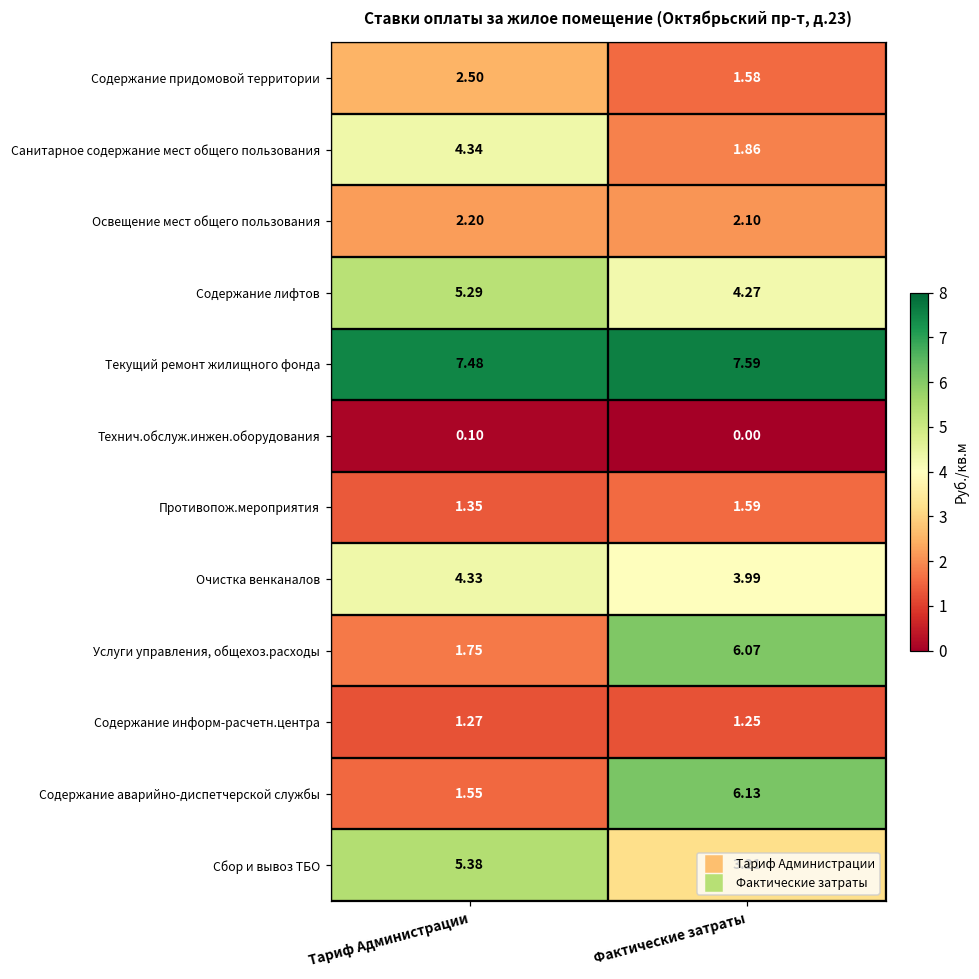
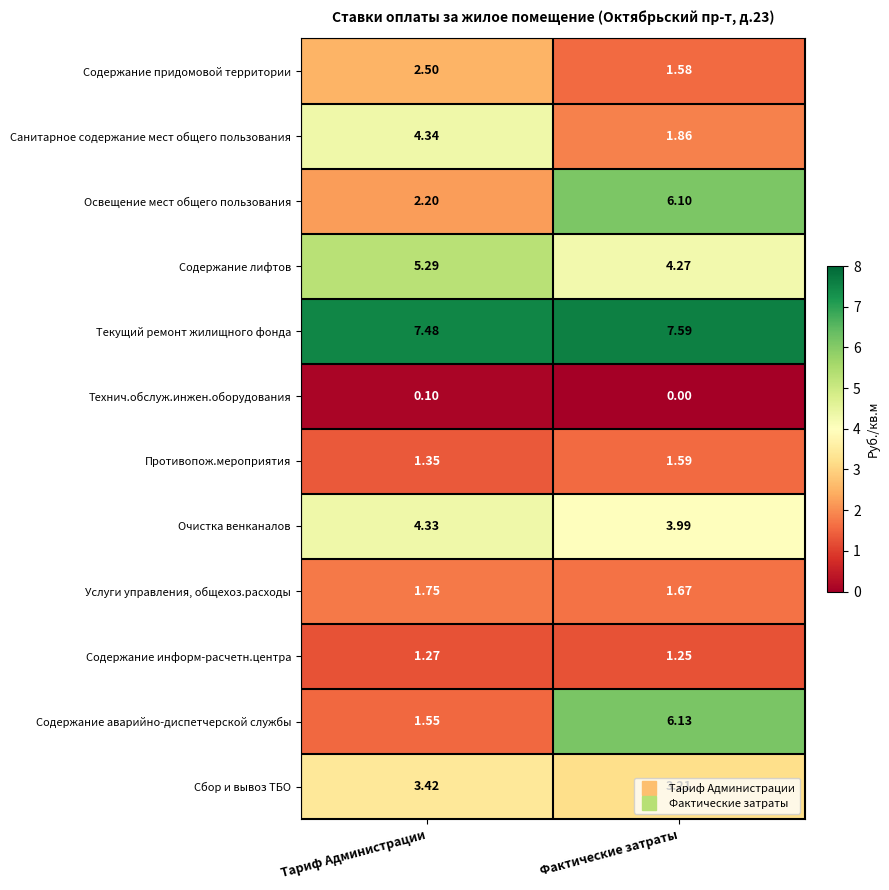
  {
    "Содержание придомовой территории": {
      "Тариф Администрации": 2.50,
      "Фактические затраты": 1.58
    },
    "Санитарное содержание мест общего пользования": {
      "Тариф Администрации": 4.34,
      "Фактические затраты": 1.86
    },
    "Освещение мест общего пользования": {
      "Тариф Администрации": 2.20,
-     "Фактические затраты": 2.10
+     "Фактические затраты": 6.10
    },
    "Содержание лифтов": {
      "Тариф Администрации": 5.29,
      "Фактические затраты": 4.27
    },
    "Текущий ремонт жилищного фонда": {
      "Тариф Администрации": 7.48,
      "Фактические затраты": 7.59
    },
    "Технич.обслуж.инжен.оборудования": {
      "Тариф Администрации": 0.10,
      "Фактические затраты": 0.00
    },
    "Противопож.мероприятия": {
      "Тариф Администрации": 1.35,
      "Фактические затраты": 1.59
    },
    "Очистка венканалов": {
      "Тариф Администрации": 4.33,
      "Фактические затраты": 3.99
    },
    "Услуги управления, общехоз.расходы": {
      "Тариф Администрации": 1.75,
-     "Фактические затраты": 6.07
+     "Фактические затраты": 1.67
    },
    "Содержание информ-расчетн.центра": {
      "Тариф Администрации": 1.27,
      "Фактические затраты": 1.25
    },
    "Содержание аварийно-диспетчерской службы": {
      "Тариф Администрации": 1.55,
      "Фактические затраты": 6.13
    },
    "Сбор и вывоз ТБО": {
-     "Тариф Администрации": 5.38
+     "Тариф Администрации": 3.42
    }
  }
